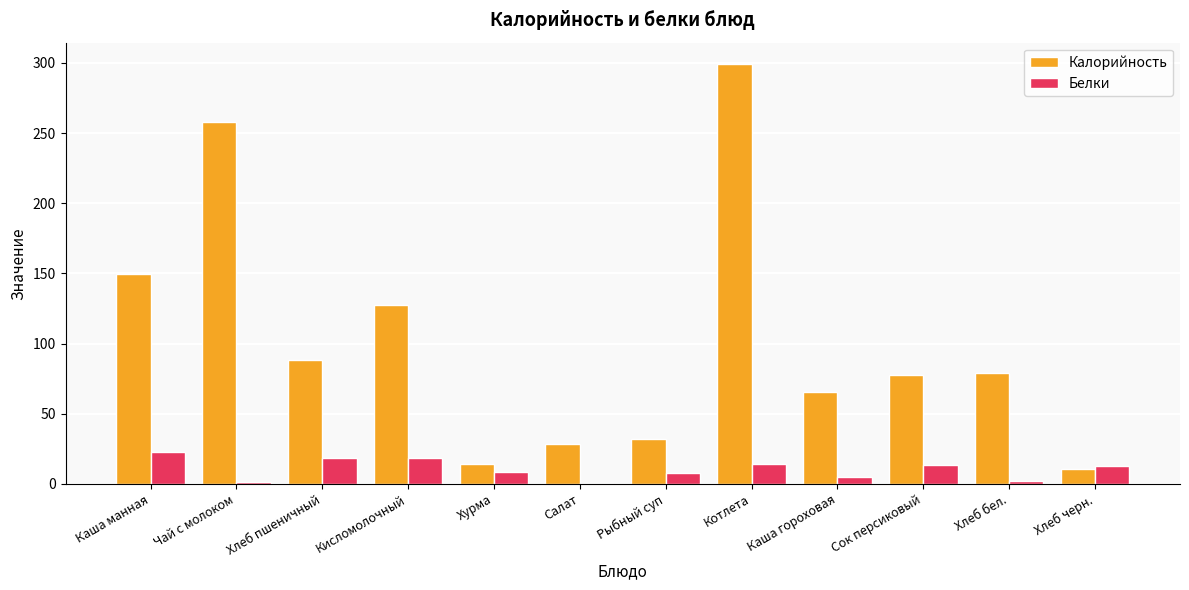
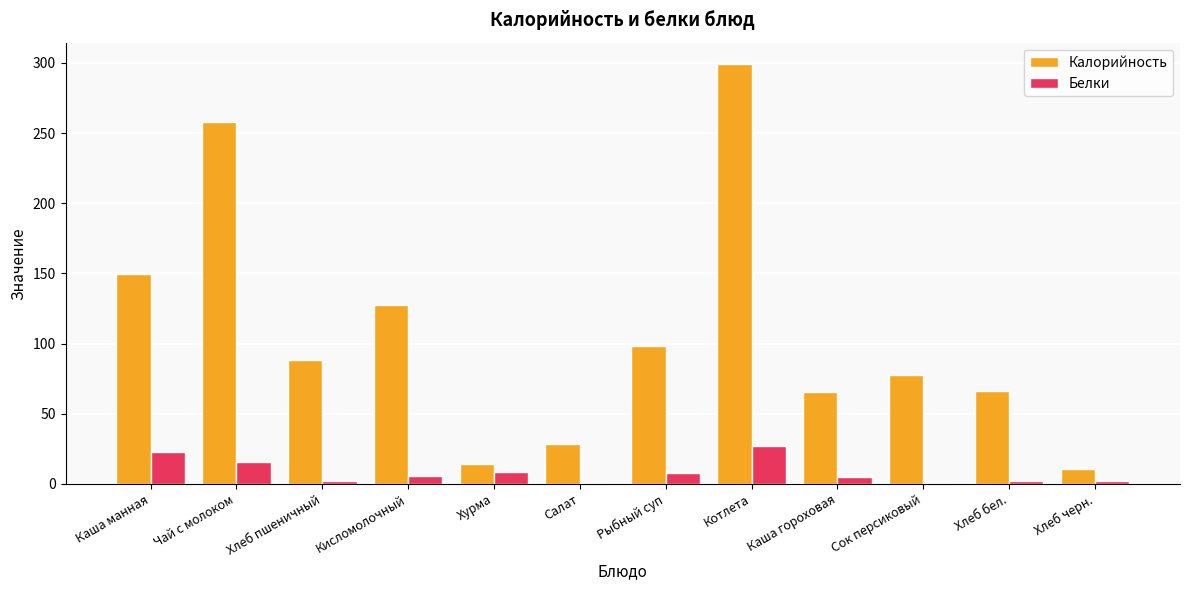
  {
    "Калорийность": {
      "Каша манная": 150,
      "Чай с молоком": 258,
      "Хлеб пшеничный": 88,
      "Кисломолочный": 127,
      "Хурма": 14,
      "Салат": 28,
-     "Рыбный суп": 32,
+     "Рыбный суп": 98,
      "Котлета": 299,
      "Каша гороховая": 66,
      "Сок персиковый": 77,
-     "Хлеб бел.": 79,
+     "Хлеб бел.": 66,
      "Хлеб черн.": 10
    },
    "Белки": {
      "Каша манная": 22,
-     "Чай с молоком": 1,
-     "Хлеб пшеничный": 18,
-     "Кисломолочный": 19,
+     "Чай с молоком": 15,
+     "Хлеб пшеничный": 2,
+     "Кисломолочный": 6,
      "Хурма": 8,
      "Рыбный суп": 8,
-     "Котлета": 14,
+     "Котлета": 27,
      "Каша гороховая": 5,
-     "Сок персиковый": 13,
+     "Сок персиковый": 1,
      "Хлеб бел.": 2,
-     "Хлеб черн.": 13
+     "Хлеб черн.": 2
    }
  }
